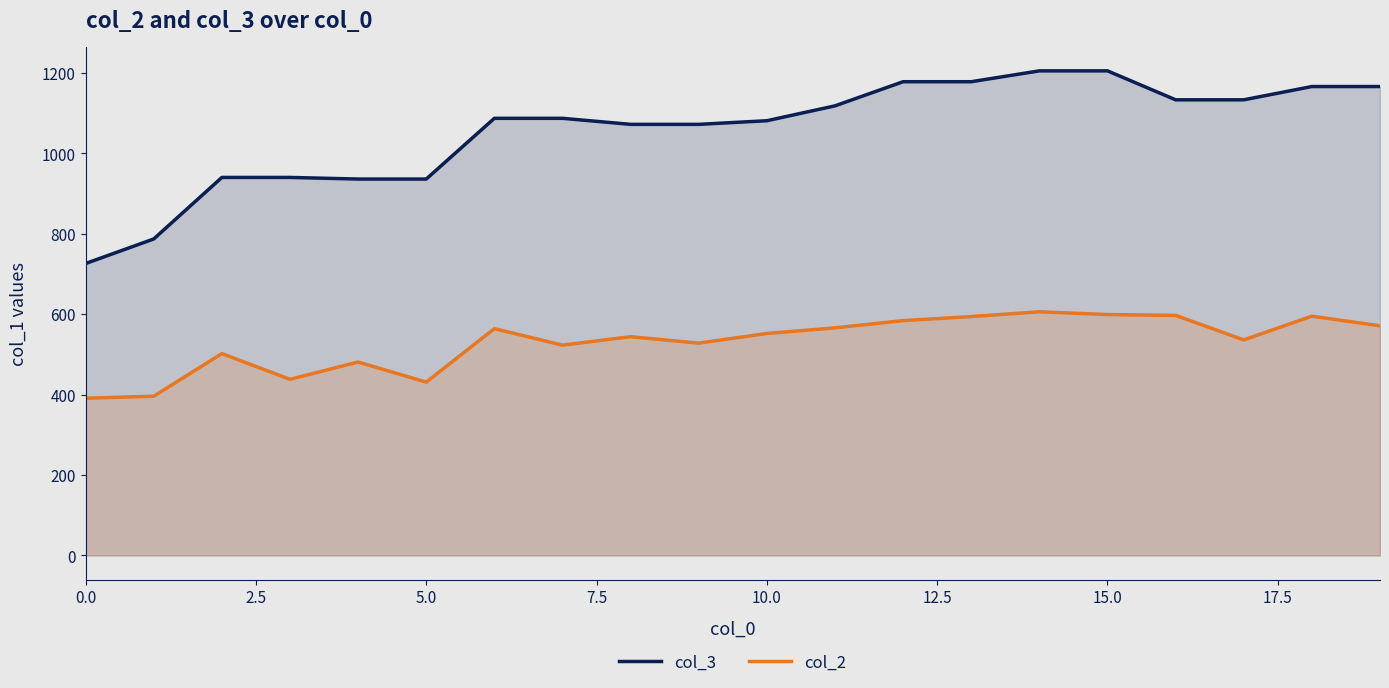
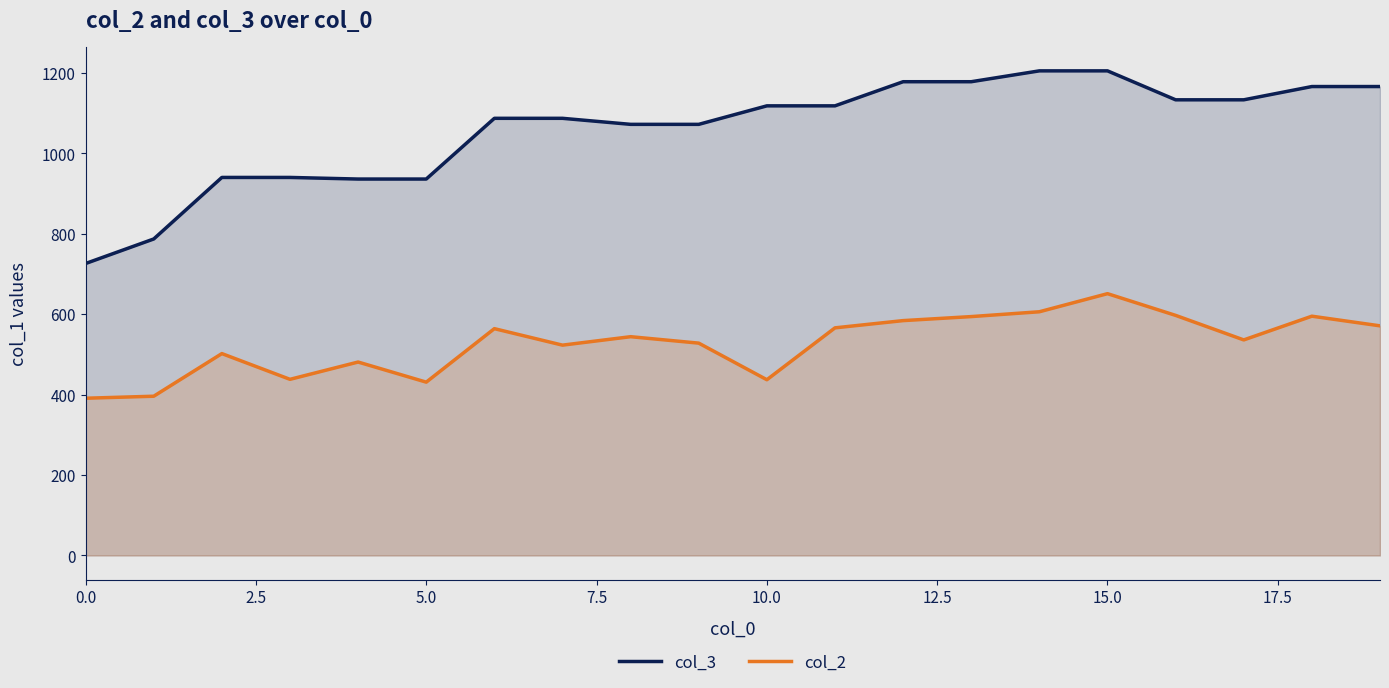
  {
    "col_3": {
      "0.0": 730,
      "5.0": 940,
-     "10.0": 1080,
+     "10.0": 1120,
      "15.0": 1210
    },
    "col_2": {
      "0.0": 390,
      "5.0": 430,
-     "10.0": 550,
-     "15.0": 600
+     "10.0": 440,
+     "15.0": 650
    }
  }
